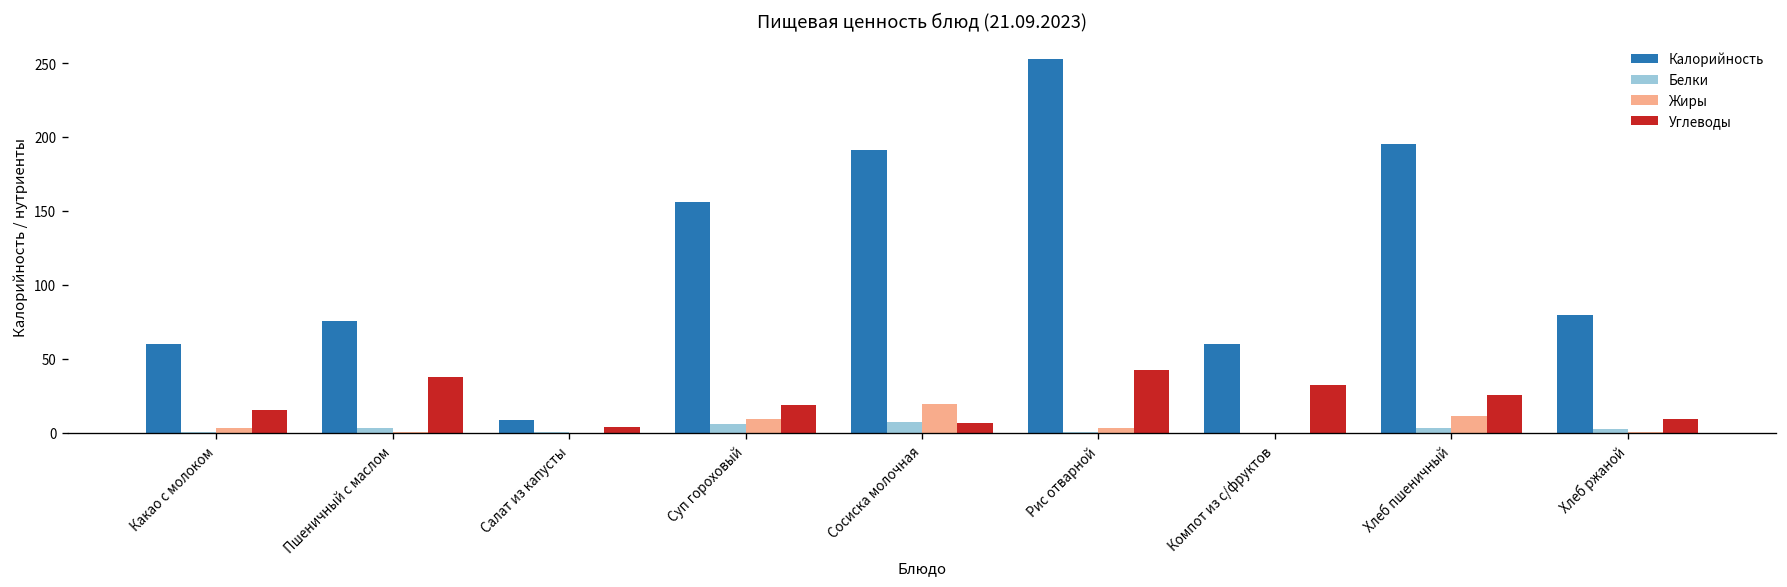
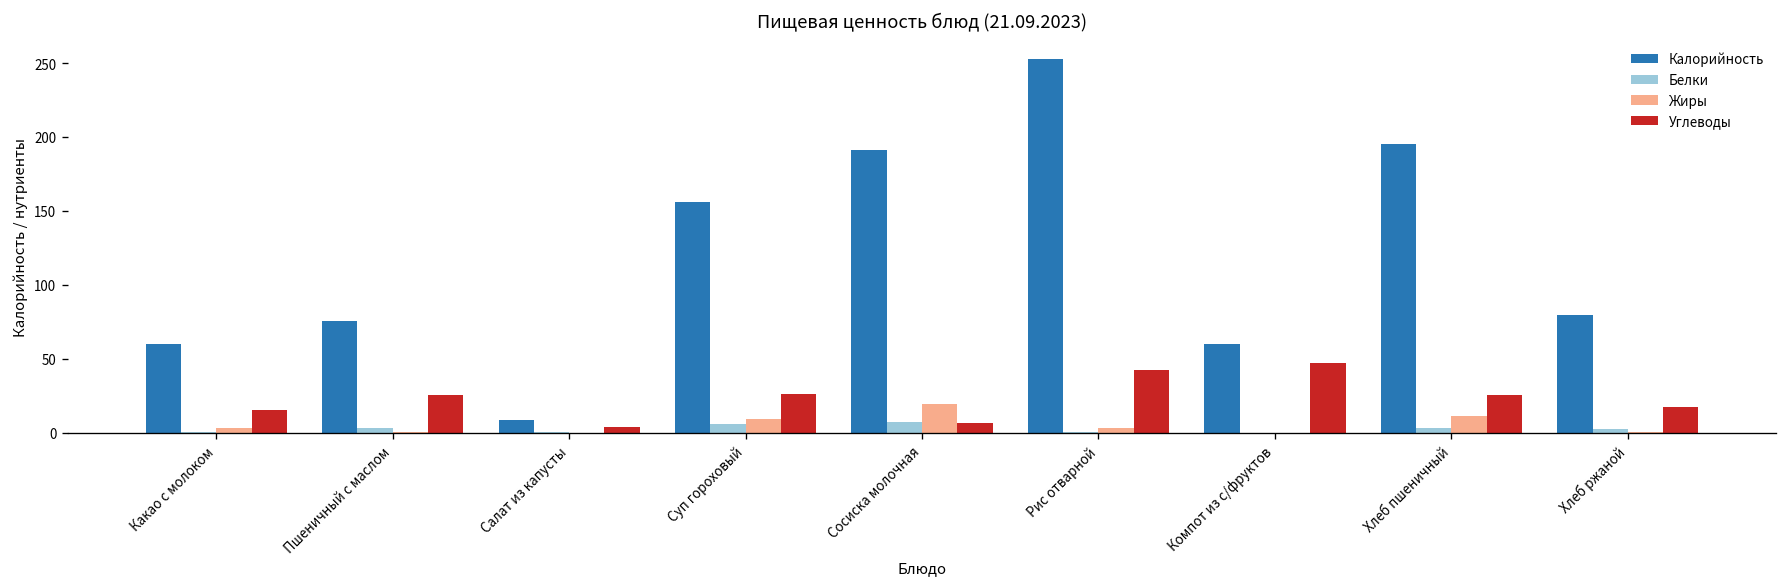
  {
    "Калорийность": {
      "Какао с молоком": 60,
      "Пшеничный с маслом": 75,
      "Салат из капусты": 8,
      "Суп гороховый": 156,
      "Сосиска молочная": 191,
      "Рис отварной": 253,
      "Компот из с/фруктов": 60,
      "Хлеб пшеничный": 195,
      "Хлеб ржаной": 80
    },
    "Белки": {
      "Пшеничный с маслом": 3,
      "Суп гороховый": 6,
      "Сосиска молочная": 7,
      "Компот из с/фруктов": 0,
      "Хлеб пшеничный": 3,
      "Хлеб ржаной": 2
    },
    "Жиры": {
      "Какао с молоком": 3,
      "Суп гороховый": 9,
      "Сосиска молочная": 20,
      "Рис отварной": 3,
      "Компот из с/фруктов": 0,
      "Хлеб пшеничный": 11
    },
    "Углеводы": {
      "Какао с молоком": 15,
-     "Пшеничный с маслом": 38,
+     "Пшеничный с маслом": 26,
      "Салат из капусты": 4,
-     "Суп гороховый": 19,
+     "Суп гороховый": 26,
      "Сосиска молочная": 6,
      "Рис отварной": 43,
-     "Компот из с/фруктов": 32,
+     "Компот из с/фруктов": 47,
      "Хлеб пшеничный": 26,
-     "Хлеб ржаной": 10
+     "Хлеб ржаной": 17
    }
  }
